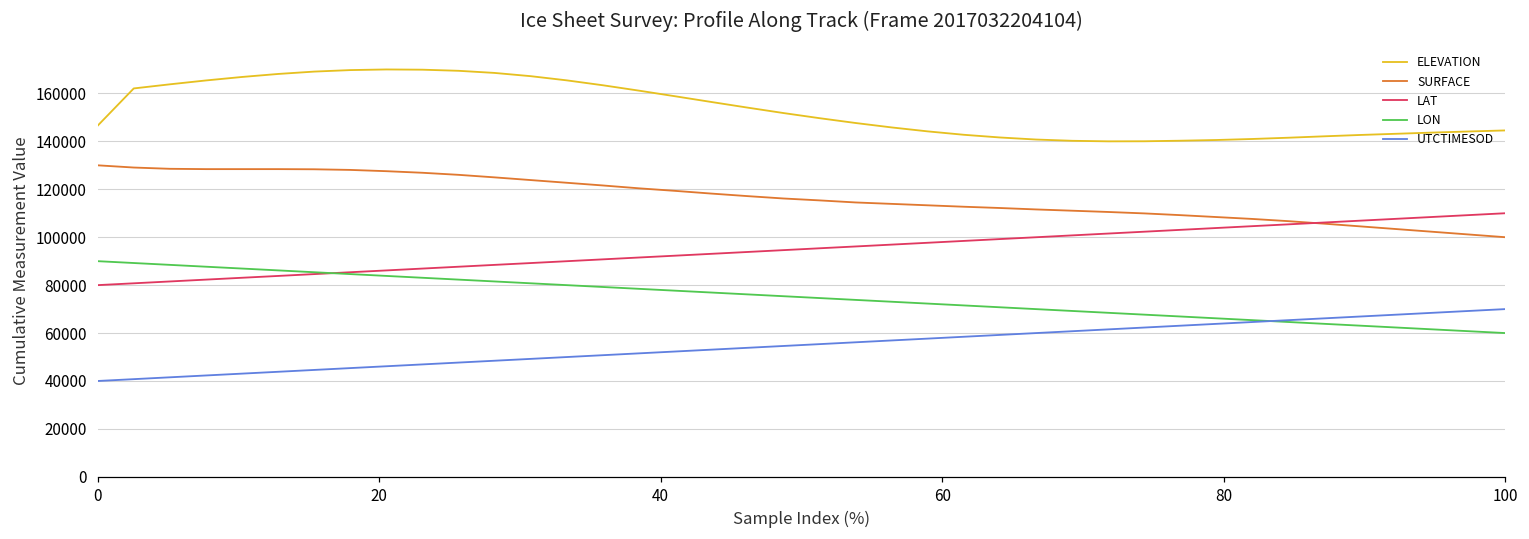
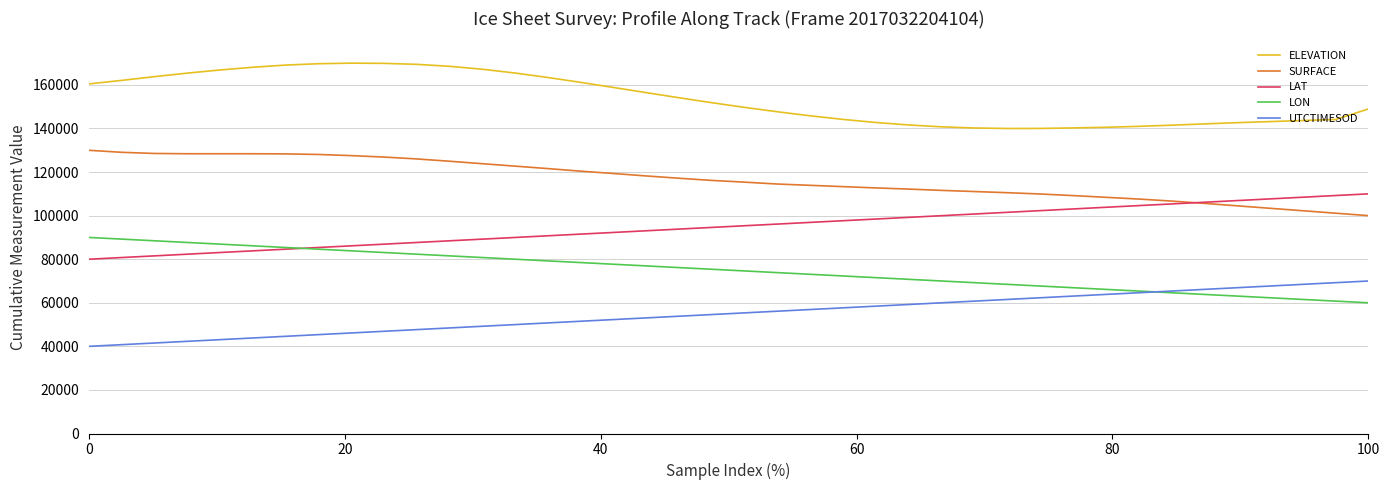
  {
    "ELEVATION": {
-     "0": 147000,
-     "100": 145000
+     "0": 160000,
+     "100": 149000
    },
    "SURFACE": {
      "0": 130000,
      "100": 100000
    },
    "LAT": {
      "0": 80000,
      "100": 110000
    },
    "LON": {
      "0": 90000,
      "100": 60000
    },
    "UTCTIMESOD": {
      "0": 40000,
      "100": 70000
    }
  }
